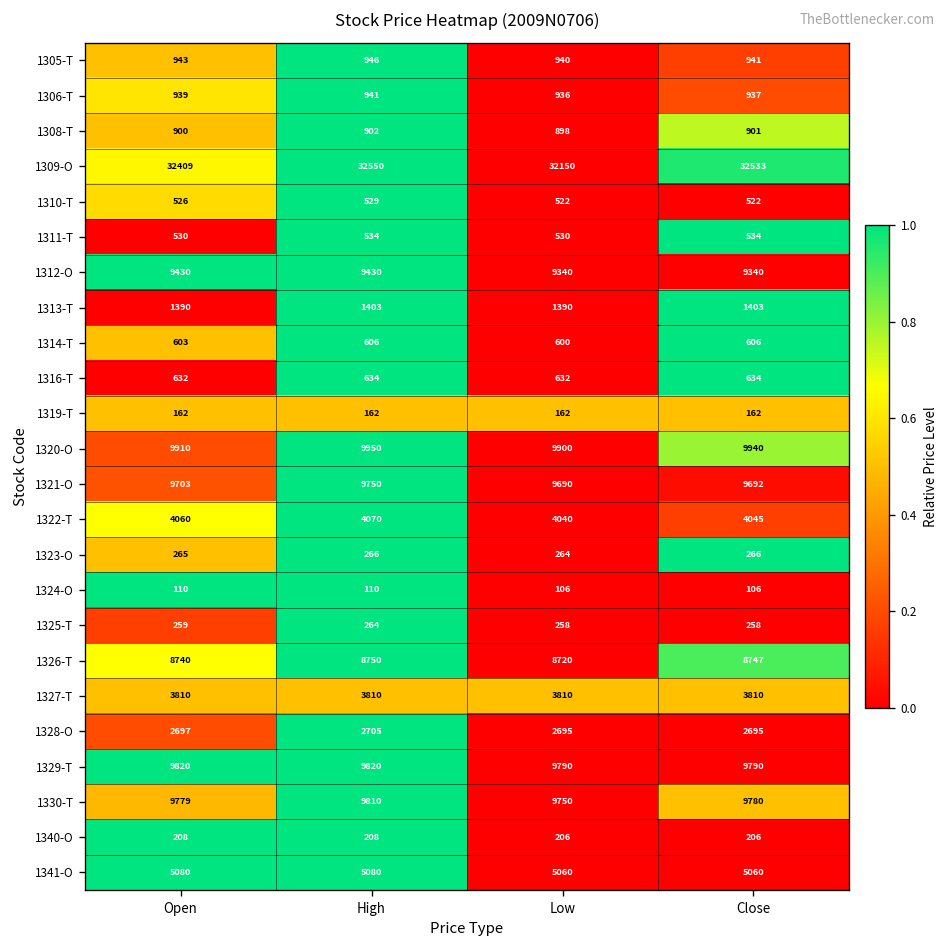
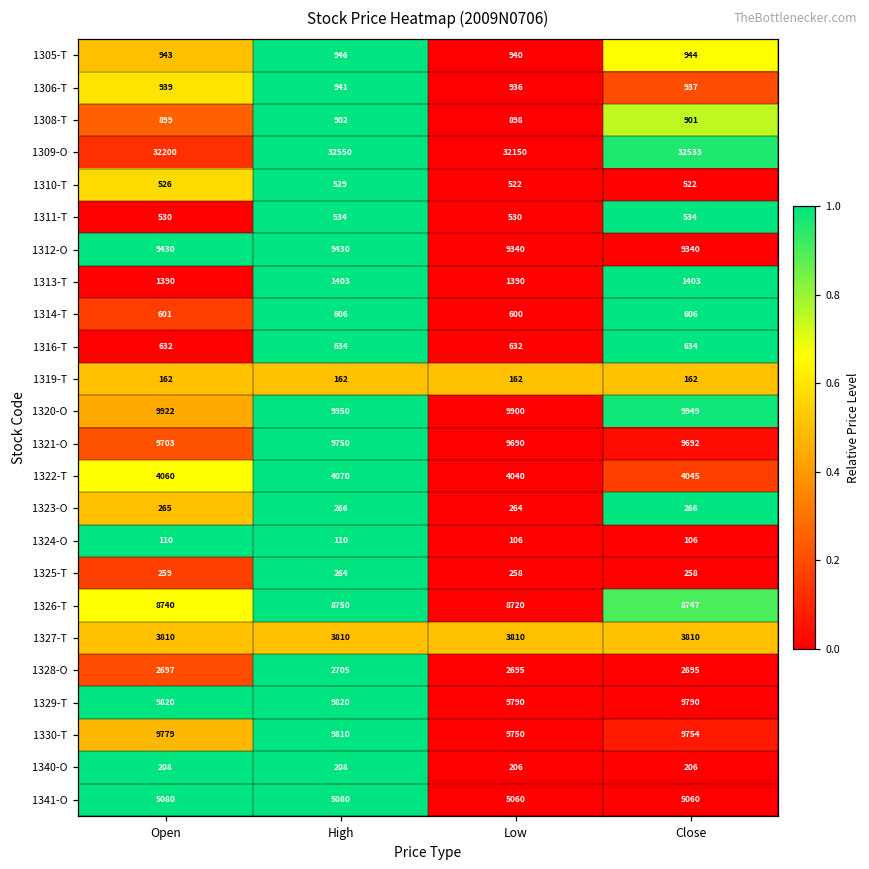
  {
    "1305-T": {
      "Open": 943,
      "High": 946,
      "Low": 940,
-     "Close": 941
+     "Close": 944
    },
    "1306-T": {
      "Open": 939,
      "High": 941,
      "Low": 936,
      "Close": 937
    },
    "1308-T": {
-     "Open": 900,
+     "Open": 899,
      "High": 902,
      "Low": 898,
      "Close": 901
    },
    "1309-O": {
-     "Open": 32409,
+     "Open": 32200,
      "High": 32550,
      "Low": 32150,
      "Close": 32533
    },
    "1310-T": {
      "Open": 526,
      "High": 529,
      "Low": 522,
      "Close": 522
    },
    "1311-T": {
      "Open": 530,
      "High": 534,
      "Low": 530,
      "Close": 534
    },
    "1312-O": {
      "Open": 9430,
      "High": 9430,
      "Low": 9340,
      "Close": 9340
    },
    "1313-T": {
      "Open": 1390,
      "High": 1403,
      "Low": 1390,
      "Close": 1403
    },
    "1314-T": {
-     "Open": 603,
+     "Open": 601,
      "High": 606,
      "Low": 600,
      "Close": 606
    },
    "1316-T": {
      "Open": 632,
      "High": 634,
      "Low": 632,
      "Close": 634
    },
    "1319-T": {
      "Open": 162,
      "High": 162,
      "Low": 162,
      "Close": 162
    },
    "1320-O": {
-     "Open": 9910,
+     "Open": 9922,
      "High": 9950,
      "Low": 9900,
-     "Close": 9940
+     "Close": 9949
    },
    "1321-O": {
      "Open": 9703,
      "High": 9750,
      "Low": 9690,
      "Close": 9692
    },
    "1322-T": {
      "Open": 4060,
      "High": 4070,
      "Low": 4040,
      "Close": 4045
    },
    "1323-O": {
      "Open": 265,
      "High": 266,
      "Low": 264,
      "Close": 266
    },
    "1324-O": {
      "Open": 110,
      "High": 110,
      "Low": 106,
      "Close": 106
    },
    "1325-T": {
      "Open": 259,
      "High": 264,
      "Low": 258,
      "Close": 258
    },
    "1326-T": {
      "Open": 8740,
      "High": 8750,
      "Low": 8720,
      "Close": 8747
    },
    "1327-T": {
      "Open": 3810,
      "High": 3810,
      "Low": 3810,
      "Close": 3810
    },
    "1328-O": {
      "Open": 2697,
      "High": 2705,
      "Low": 2695,
      "Close": 2695
    },
    "1329-T": {
      "Open": 9820,
      "High": 9820,
      "Low": 9790,
      "Close": 9790
    },
    "1330-T": {
      "Open": 9779,
      "High": 9810,
      "Low": 9750,
-     "Close": 9780
+     "Close": 9754
    },
    "1340-O": {
      "Open": 208,
      "High": 208,
      "Low": 206,
      "Close": 206
    },
    "1341-O": {
      "Open": 5080,
      "High": 5080,
      "Low": 5060,
      "Close": 5060
    }
  }
